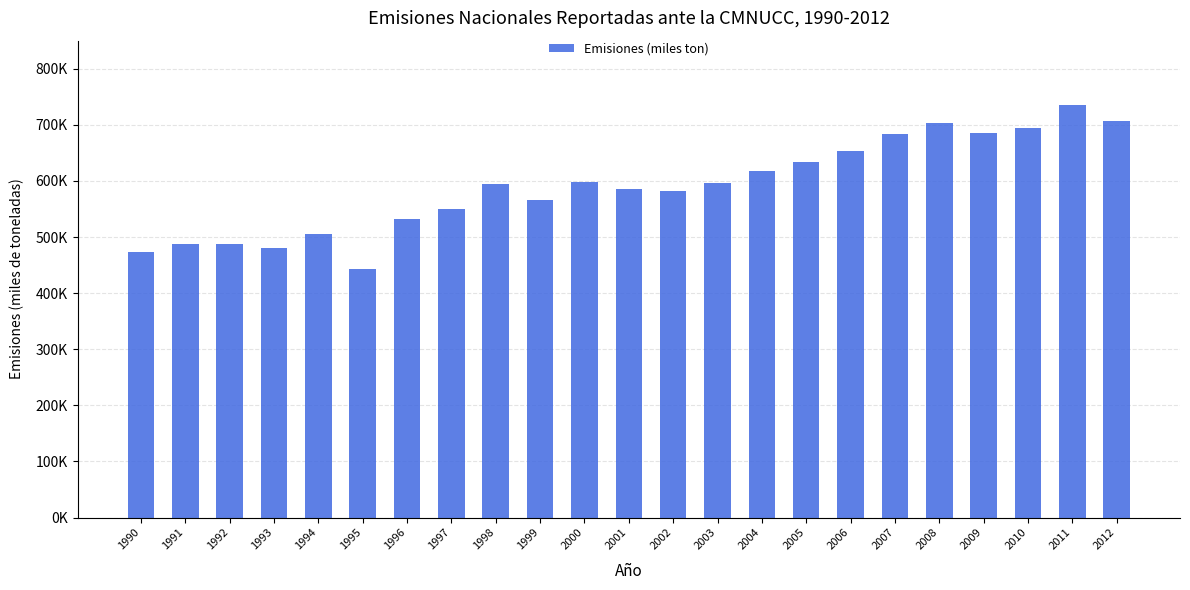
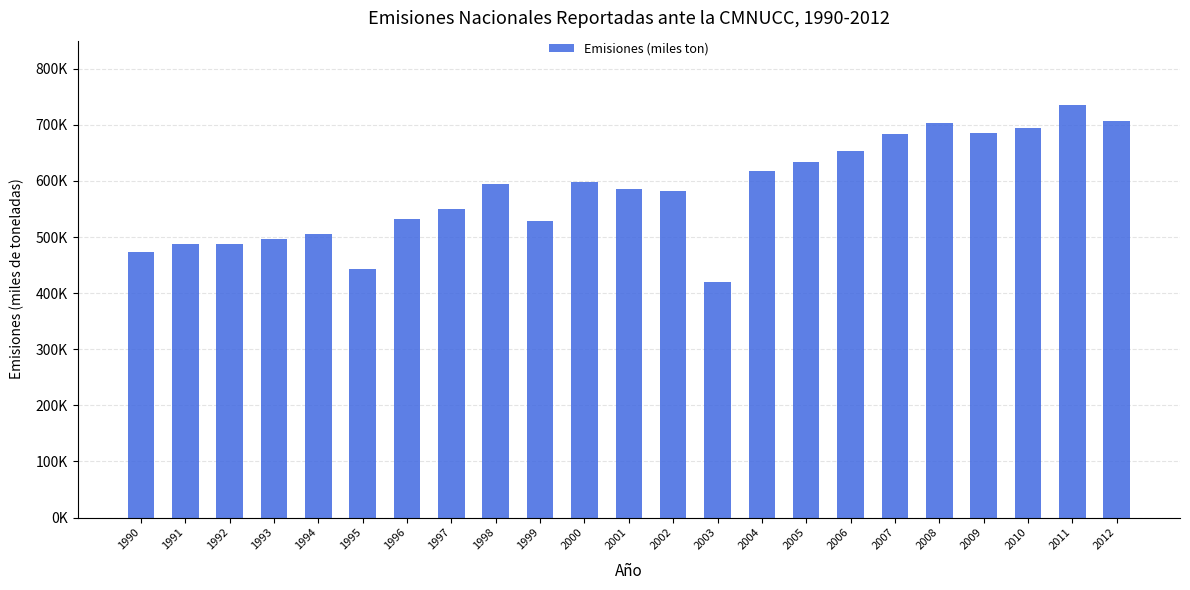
  {
    "1990": 470000,
    "1991": 490000,
    "1992": 490000,
-   "1993": 480000,
+   "1993": 500000,
    "1994": 510000,
    "1995": 440000,
    "1996": 530000,
    "1997": 550000,
    "1998": 590000,
-   "1999": 570000,
+   "1999": 530000,
    "2000": 600000,
    "2001": 590000,
    "2002": 580000,
-   "2003": 600000,
+   "2003": 420000,
    "2004": 620000,
    "2005": 630000,
    "2006": 650000,
    "2007": 680000,
    "2008": 700000,
    "2009": 690000,
    "2010": 690000,
    "2011": 730000,
    "2012": 710000
  }
